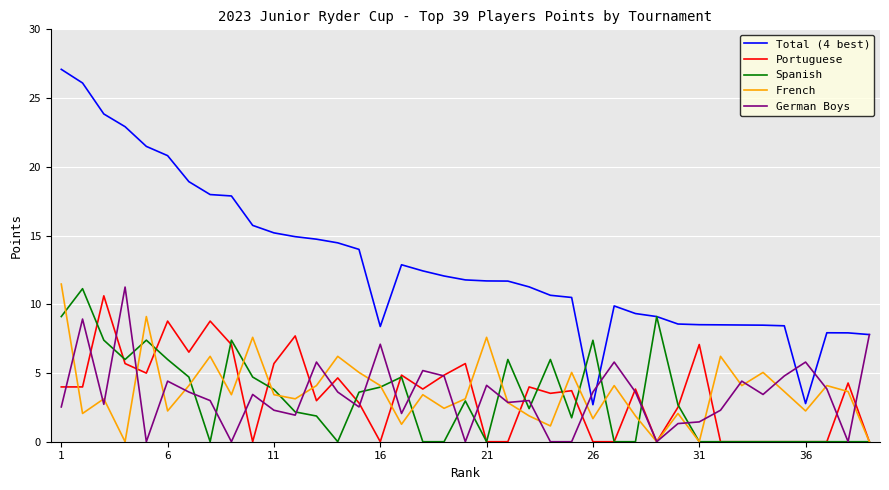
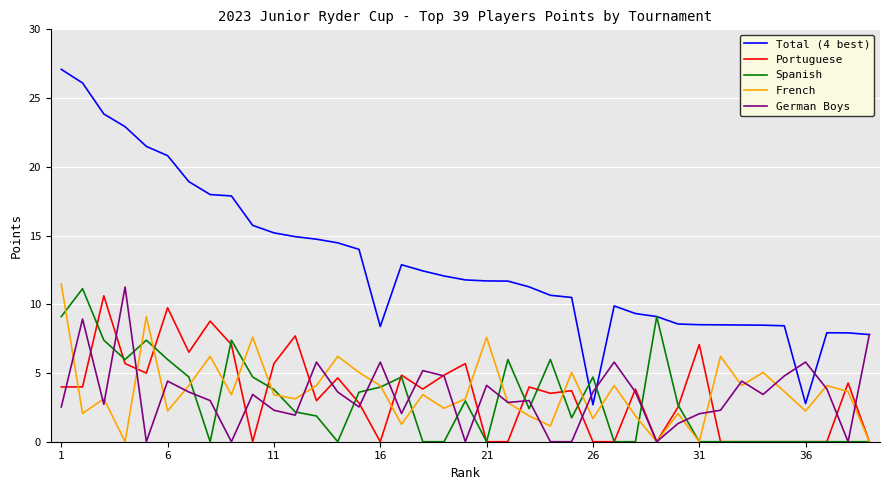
  {
    "Total (4 best)": {
      "1": 27.1,
      "6": 20.8,
      "11": 15.2,
      "16": 8.4,
      "21": 11.7,
      "26": 2.7,
      "31": 8.5,
      "36": 2.8
    },
    "Portuguese": {
      "1": 4.0,
-     "6": 8.8,
+     "6": 9.7,
      "11": 5.7,
      "16": 0.0,
      "26": 0.0,
      "31": 7.1
    },
    "Spanish": {
      "1": 9.1,
      "6": 6.0,
      "11": 3.8,
-     "26": 7.4
+     "26": 4.7
    },
    "French": {
      "1": 11.5,
      "6": 2.2,
      "11": 3.4,
      "21": 7.6,
      "26": 1.7,
      "36": 2.2
    },
    "German Boys": {
      "1": 2.5,
      "6": 4.4,
      "11": 2.3,
-     "16": 7.1,
+     "16": 5.8,
      "21": 4.1,
      "26": 3.6,
-     "31": 1.4,
+     "31": 2.0,
      "36": 5.8
    }
  }
